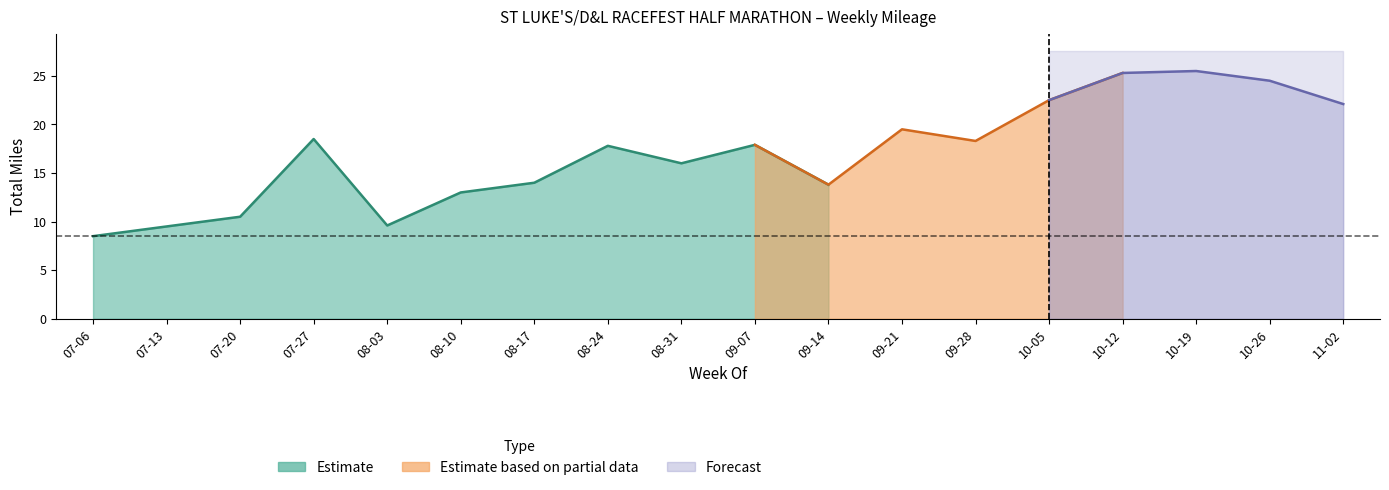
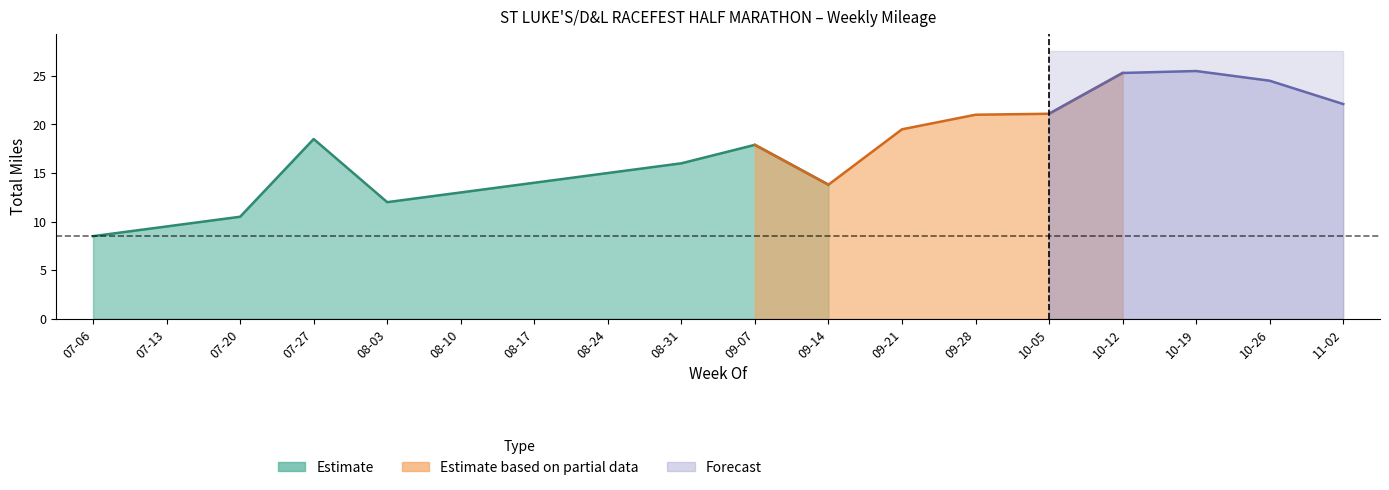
  {
    "Estimate": {
      "07-06": 9,
      "07-13": 10,
      "07-20": 11,
      "07-27": 19,
-     "08-03": 10,
+     "08-03": 12,
      "08-10": 13,
      "08-17": 14,
-     "08-24": 18,
+     "08-24": 15,
      "08-31": 16
    },
    "Estimate based on partial data": {
      "09-21": 20,
-     "09-28": 18,
-     "10-05": 23
+     "09-28": 21,
+     "10-05": 21
    },
    "Forecast": {
      "10-05": 28,
      "10-12": 28,
      "10-19": 28,
      "10-26": 28,
      "11-02": 28
    }
  }
